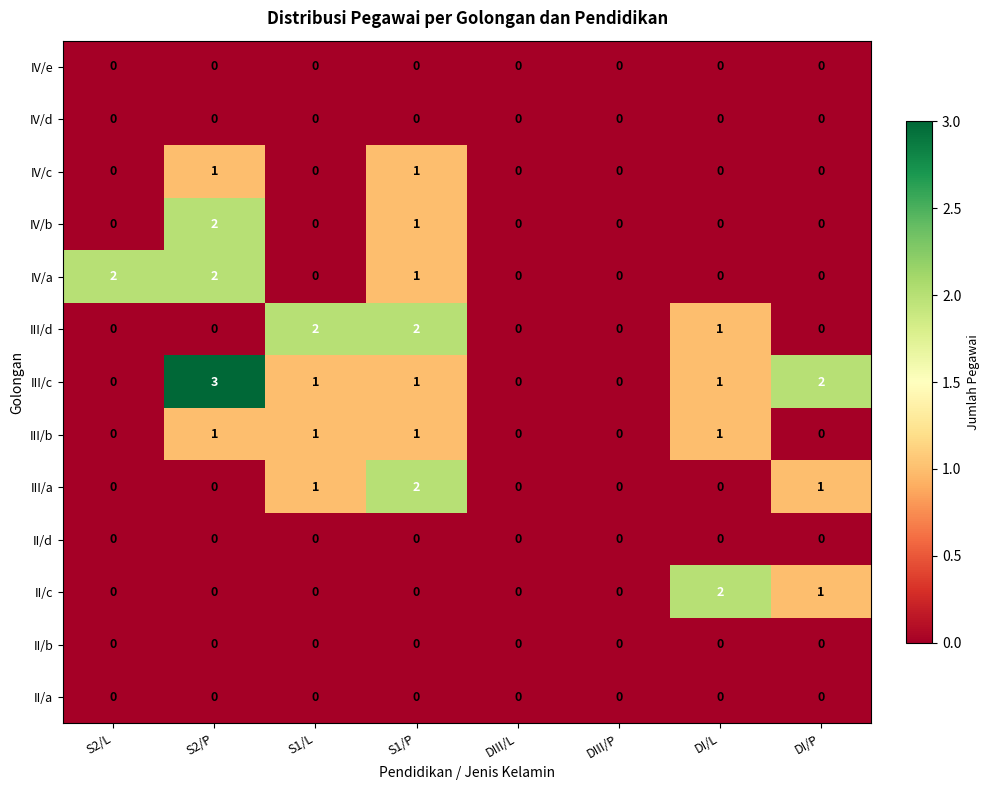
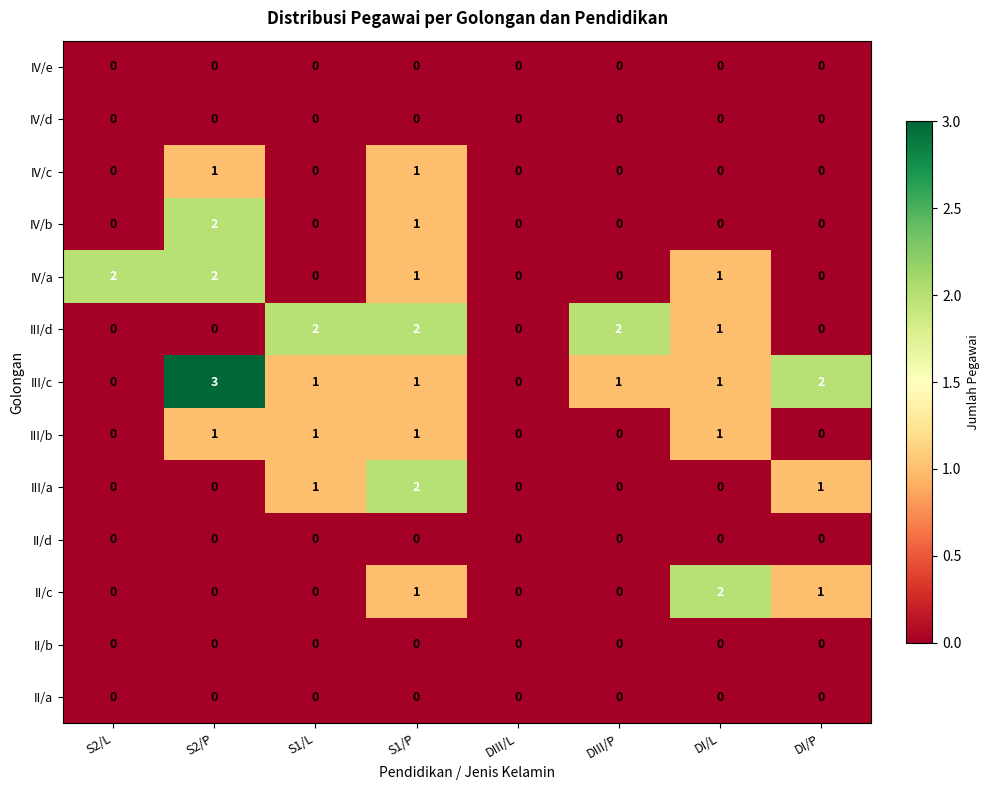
  {
    "IV/e": {
      "S2/L": 0,
      "S2/P": 0,
      "S1/L": 0,
      "S1/P": 0,
      "DIII/L": 0,
      "DIII/P": 0,
      "DI/L": 0,
      "DI/P": 0
    },
    "IV/d": {
      "S2/L": 0,
      "S2/P": 0,
      "S1/L": 0,
      "S1/P": 0,
      "DIII/L": 0,
      "DIII/P": 0,
      "DI/L": 0,
      "DI/P": 0
    },
    "IV/c": {
      "S2/L": 0,
      "S2/P": 1,
      "S1/L": 0,
      "S1/P": 1,
      "DIII/L": 0,
      "DIII/P": 0,
      "DI/L": 0,
      "DI/P": 0
    },
    "IV/b": {
      "S2/L": 0,
      "S2/P": 2,
      "S1/L": 0,
      "S1/P": 1,
      "DIII/L": 0,
      "DIII/P": 0,
      "DI/L": 0,
      "DI/P": 0
    },
    "IV/a": {
      "S2/L": 2,
      "S2/P": 2,
      "S1/L": 0,
      "S1/P": 1,
      "DIII/L": 0,
      "DIII/P": 0,
-     "DI/L": 0,
+     "DI/L": 1,
      "DI/P": 0
    },
    "III/d": {
      "S2/L": 0,
      "S2/P": 0,
      "S1/L": 2,
      "S1/P": 2,
      "DIII/L": 0,
-     "DIII/P": 0,
+     "DIII/P": 2,
      "DI/L": 1,
      "DI/P": 0
    },
    "III/c": {
      "S2/L": 0,
      "S2/P": 3,
      "S1/L": 1,
      "S1/P": 1,
      "DIII/L": 0,
-     "DIII/P": 0,
+     "DIII/P": 1,
      "DI/L": 1,
      "DI/P": 2
    },
    "III/b": {
      "S2/L": 0,
      "S2/P": 1,
      "S1/L": 1,
      "S1/P": 1,
      "DIII/L": 0,
      "DIII/P": 0,
      "DI/L": 1,
      "DI/P": 0
    },
    "III/a": {
      "S2/L": 0,
      "S2/P": 0,
      "S1/L": 1,
      "S1/P": 2,
      "DIII/L": 0,
      "DIII/P": 0,
      "DI/L": 0,
      "DI/P": 1
    },
    "II/d": {
      "S2/L": 0,
      "S2/P": 0,
      "S1/L": 0,
      "S1/P": 0,
      "DIII/L": 0,
      "DIII/P": 0,
      "DI/L": 0,
      "DI/P": 0
    },
    "II/c": {
      "S2/L": 0,
      "S2/P": 0,
      "S1/L": 0,
-     "S1/P": 0,
+     "S1/P": 1,
      "DIII/L": 0,
      "DIII/P": 0,
      "DI/L": 2,
      "DI/P": 1
    },
    "II/b": {
      "S2/L": 0,
      "S2/P": 0,
      "S1/L": 0,
      "S1/P": 0,
      "DIII/L": 0,
      "DIII/P": 0,
      "DI/L": 0,
      "DI/P": 0
    },
    "II/a": {
      "S2/L": 0,
      "S2/P": 0,
      "S1/L": 0,
      "S1/P": 0,
      "DIII/L": 0,
      "DIII/P": 0,
      "DI/L": 0,
      "DI/P": 0
    }
  }
